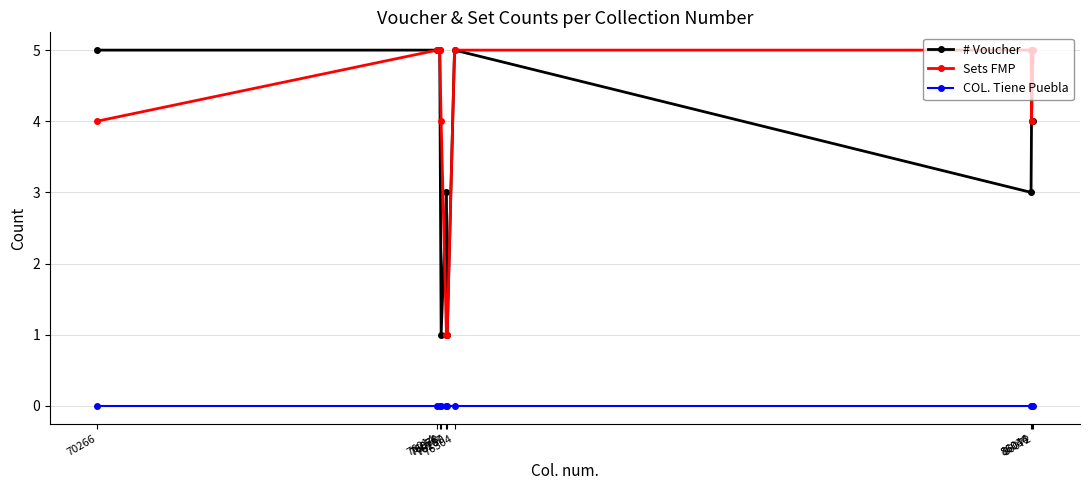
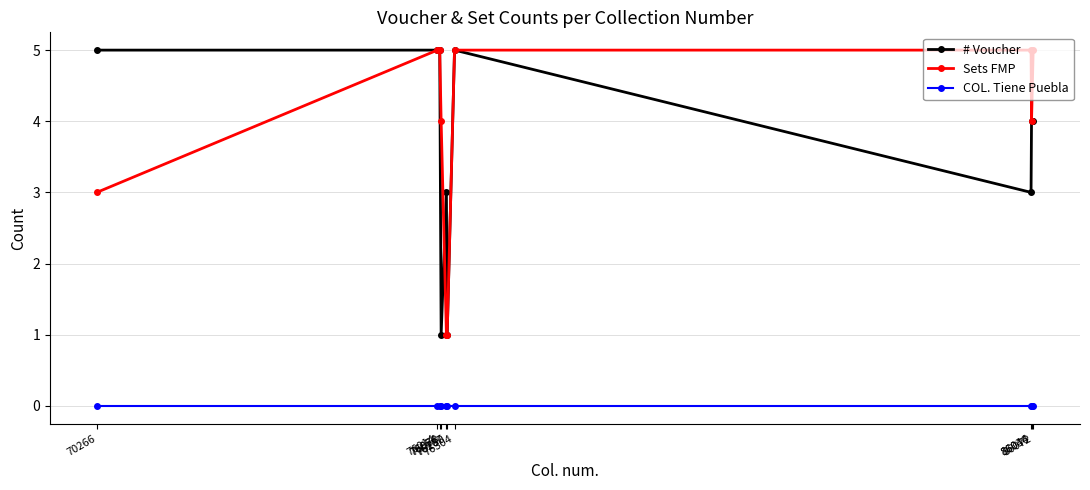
  {
    "# Voucher": {
      "70266": 5,
      "76078": 1,
      "76167": 3,
      "86036": 3
    },
    "Sets FMP": {
-     "70266": 4,
+     "70266": 3,
      "76078": 4
    },
    "COL. Tiene Puebla": {
      "70266": 0,
      "76014": 0,
      "76054": 0,
      "76078": 0,
      "76167": 0,
      "76180": 0,
      "76304": 0,
      "86036": 0,
      "86044": 0,
      "86072": 0
    }
  }
